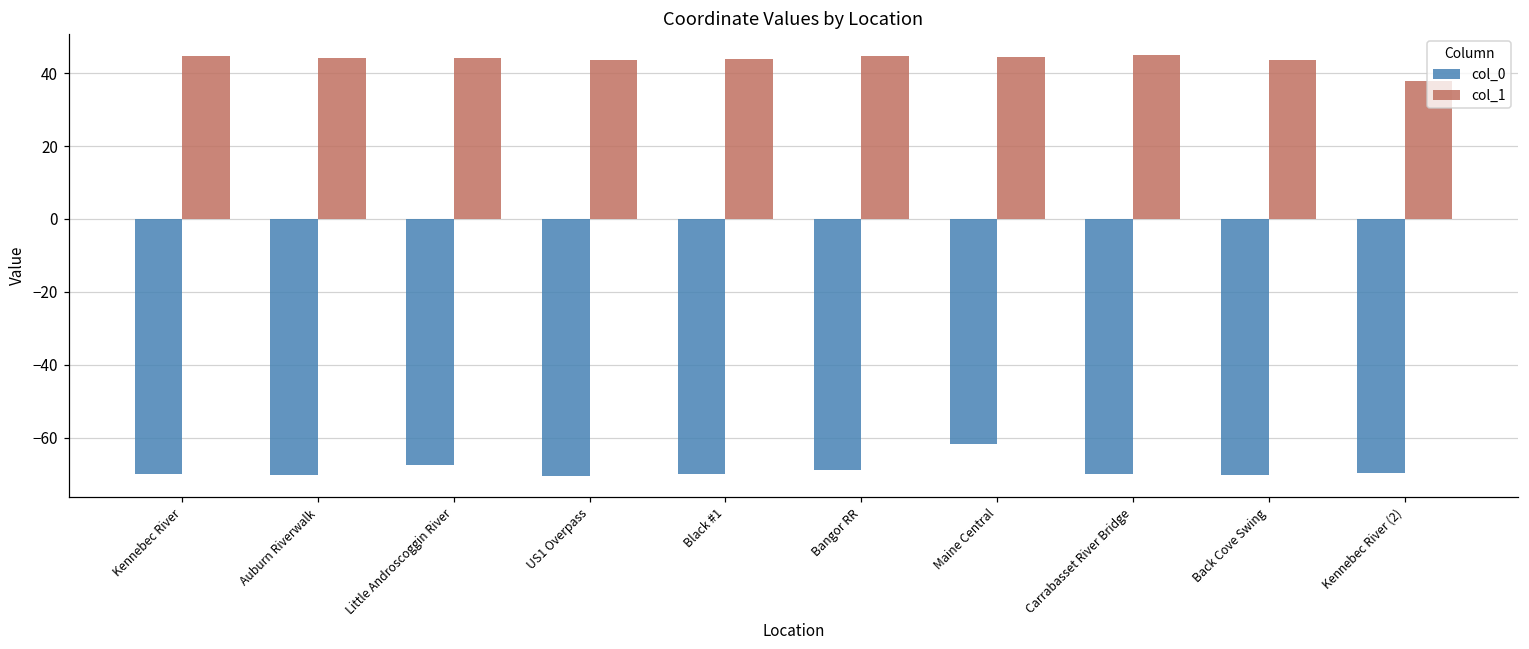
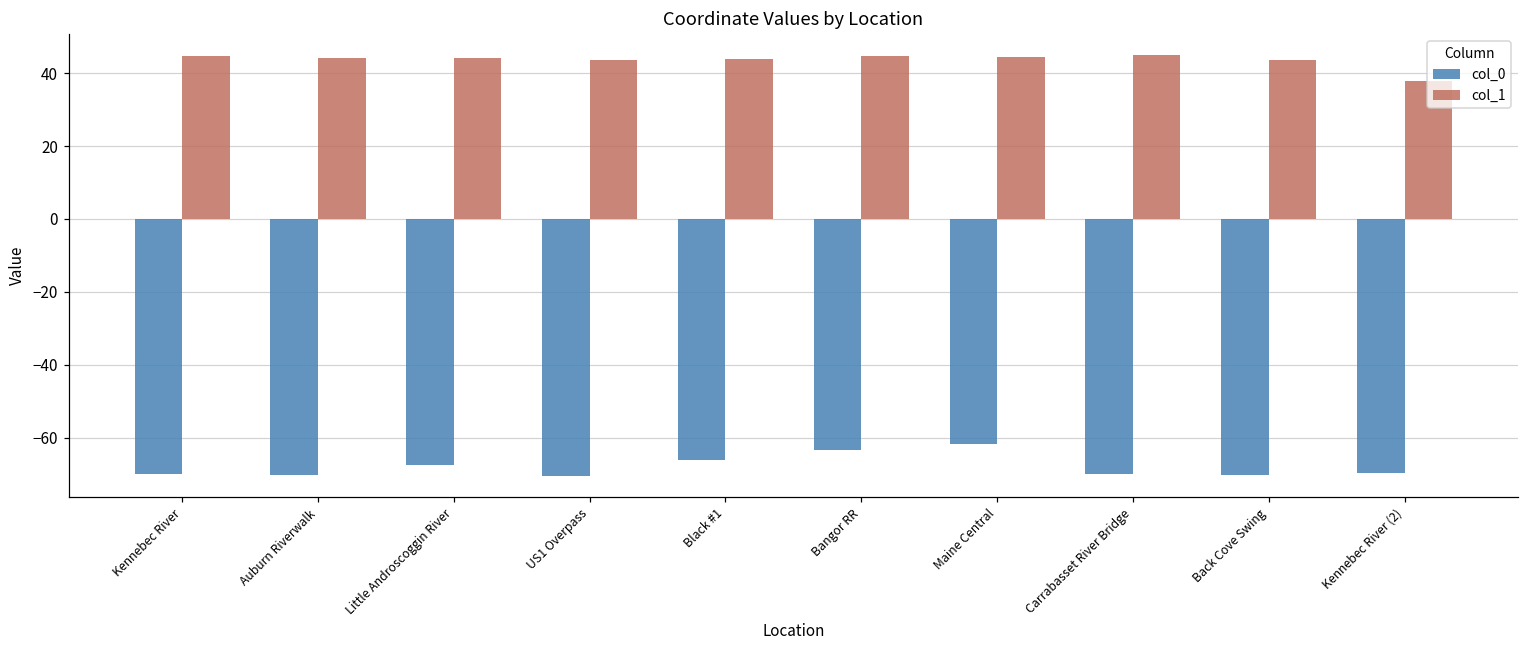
  {
    "col_0": {
      "Kennebec River": -70,
      "Auburn Riverwalk": -70,
      "Little Androscoggin River": -68,
      "US1 Overpass": -70,
-     "Black #1": -70,
-     "Bangor RR": -69,
+     "Black #1": -66,
+     "Bangor RR": -64,
      "Maine Central": -62,
      "Carrabasset River Bridge": -70,
      "Back Cove Swing": -70,
      "Kennebec River (2)": -70
    },
    "col_1": {
      "Kennebec River": 45,
      "Auburn Riverwalk": 44,
      "Little Androscoggin River": 44,
      "US1 Overpass": 43,
      "Black #1": 44,
      "Bangor RR": 45,
      "Maine Central": 44,
      "Carrabasset River Bridge": 45,
      "Back Cove Swing": 44
    }
  }
